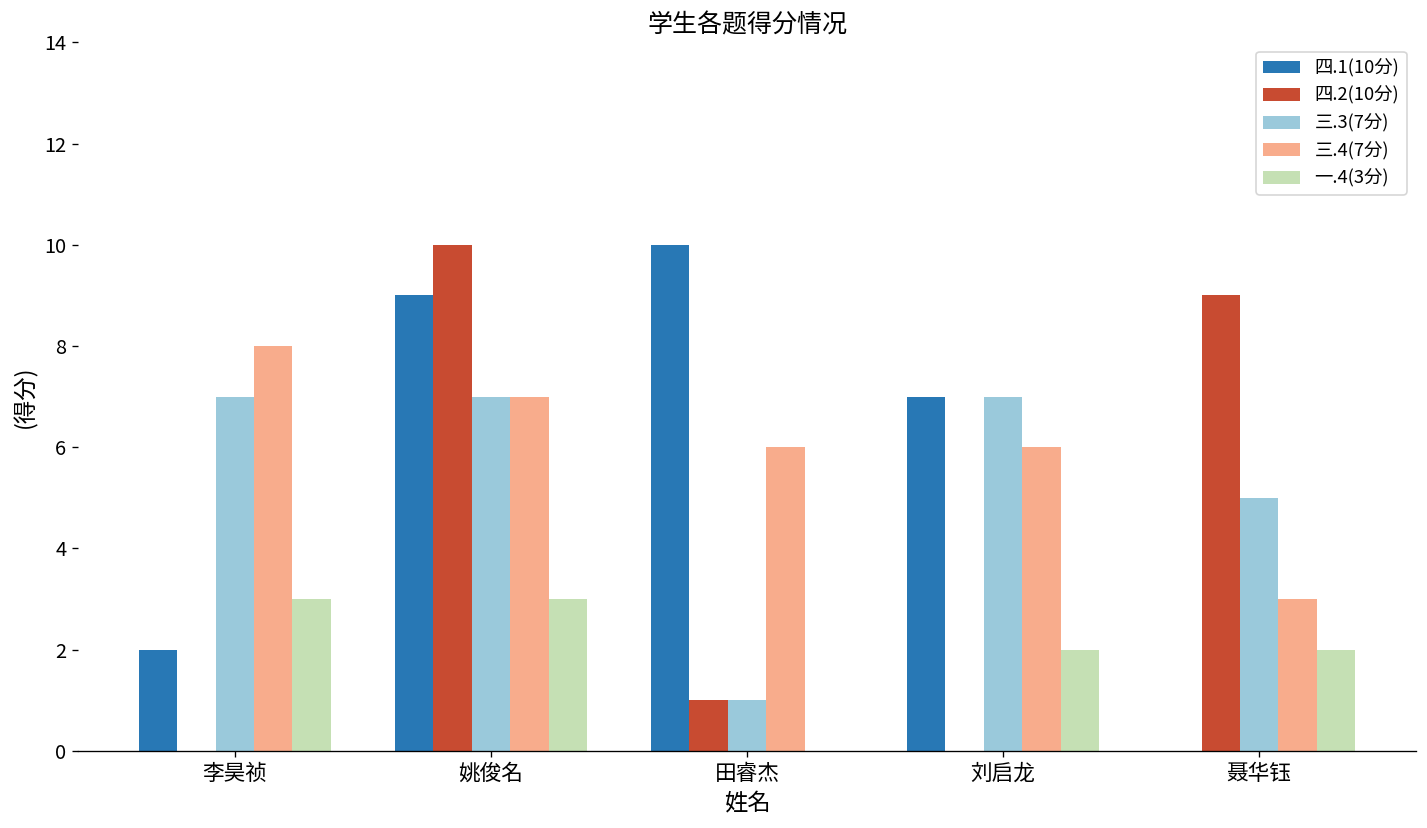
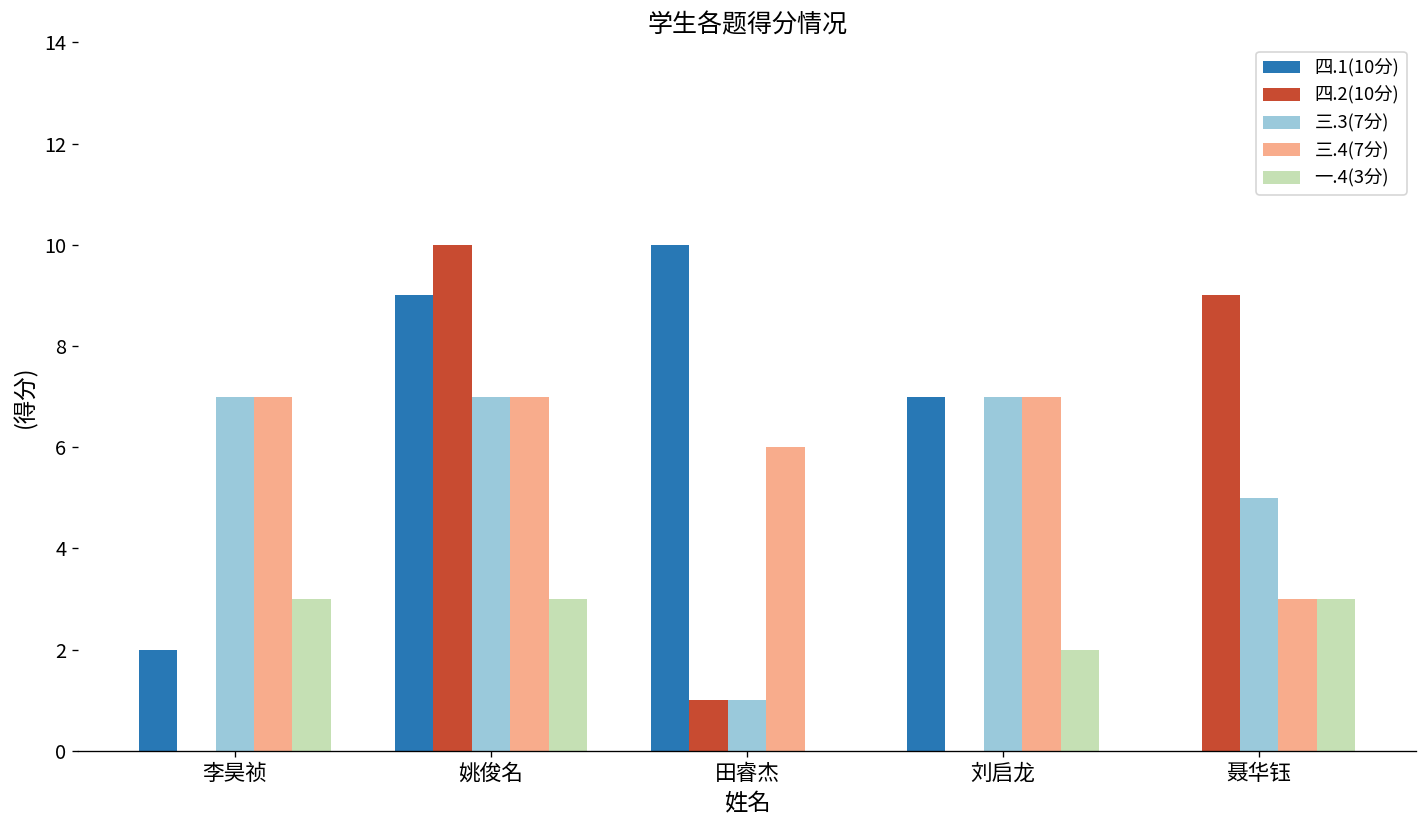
  {
    "四.1(10分)": {
      "李昊祯": 2,
      "姚俊名": 9,
      "田睿杰": 10,
      "刘启龙": 7,
      "聂华钰": 0
    },
    "四.2(10分)": {
      "李昊祯": 0,
      "姚俊名": 10,
      "田睿杰": 1,
      "刘启龙": 0,
      "聂华钰": 9
    },
    "三.3(7分)": {
      "李昊祯": 7,
      "姚俊名": 7,
      "田睿杰": 1,
      "刘启龙": 7,
      "聂华钰": 5
    },
    "三.4(7分)": {
-     "李昊祯": 8,
+     "李昊祯": 7,
      "姚俊名": 7,
      "田睿杰": 6,
-     "刘启龙": 6,
+     "刘启龙": 7,
      "聂华钰": 3
    },
    "一.4(3分)": {
      "李昊祯": 3,
      "姚俊名": 3,
      "田睿杰": 0,
      "刘启龙": 2,
-     "聂华钰": 2
+     "聂华钰": 3
    }
  }
